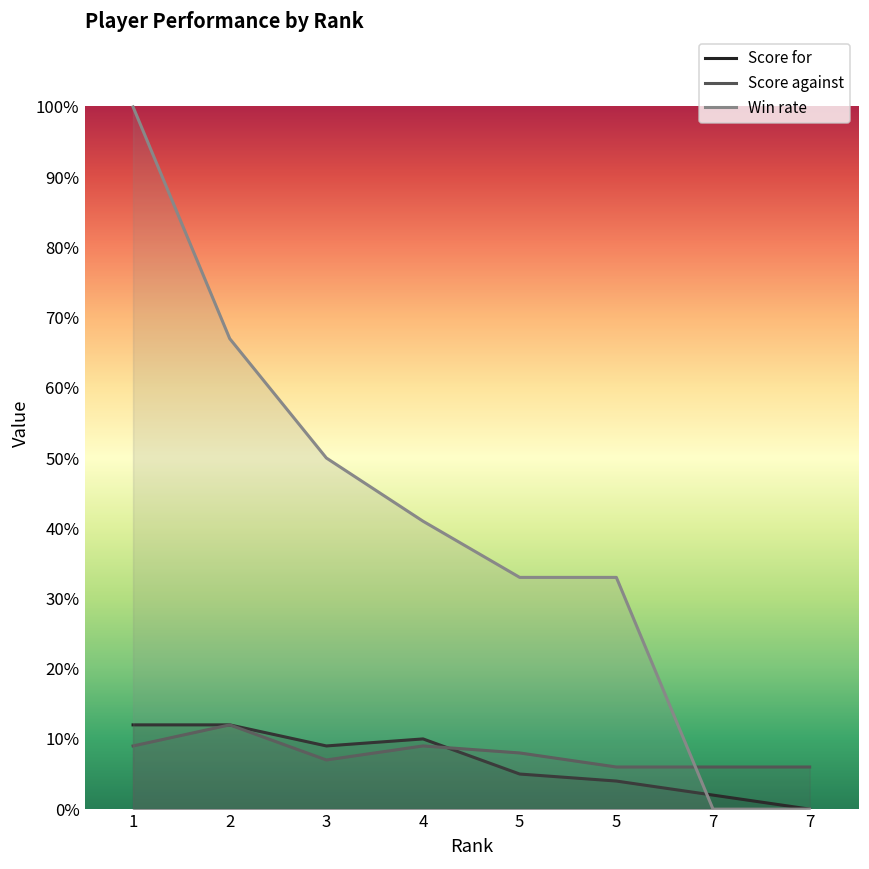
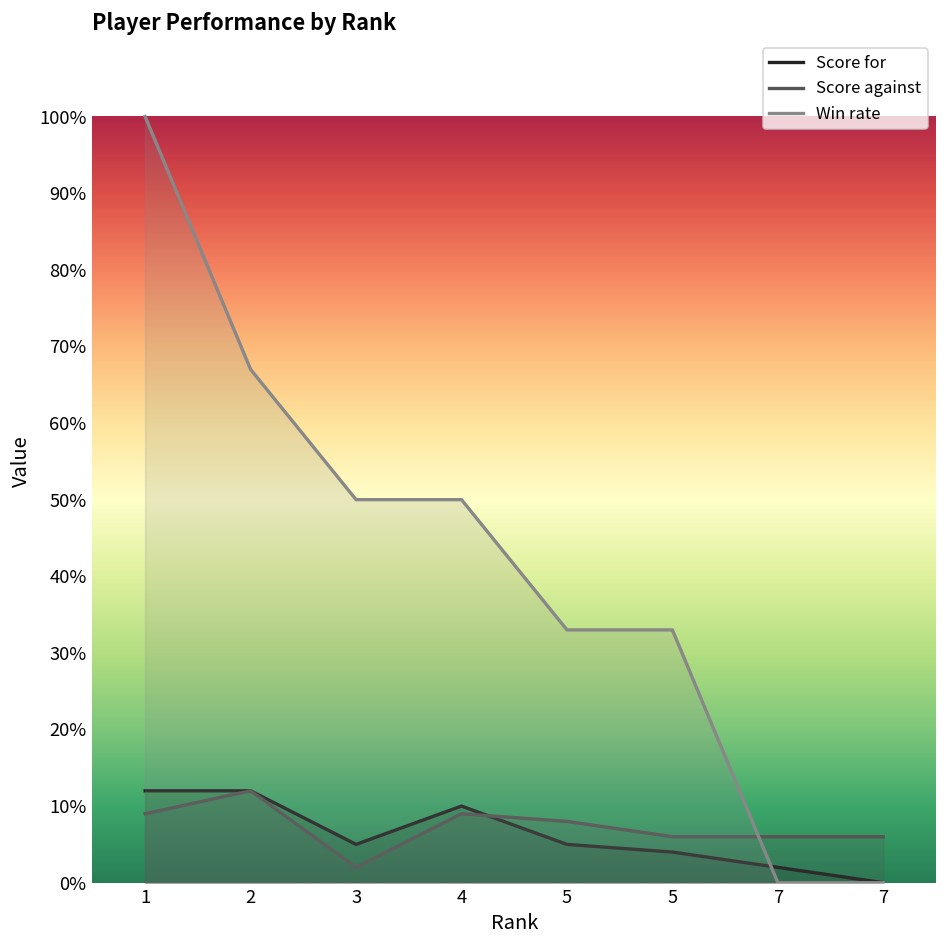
  {
    "Score for": {
      "1": "12%",
-     "3": "9%",
+     "3": "5%",
      "4": "10%"
    },
    "Score against": {
      "1": "9%",
-     "3": "7%",
+     "3": "2%",
      "4": "9%"
    },
    "Win rate": {
      "1": "100%",
      "2": "67%",
      "3": "50%",
-     "4": "41%"
+     "4": "50%"
    }
  }
